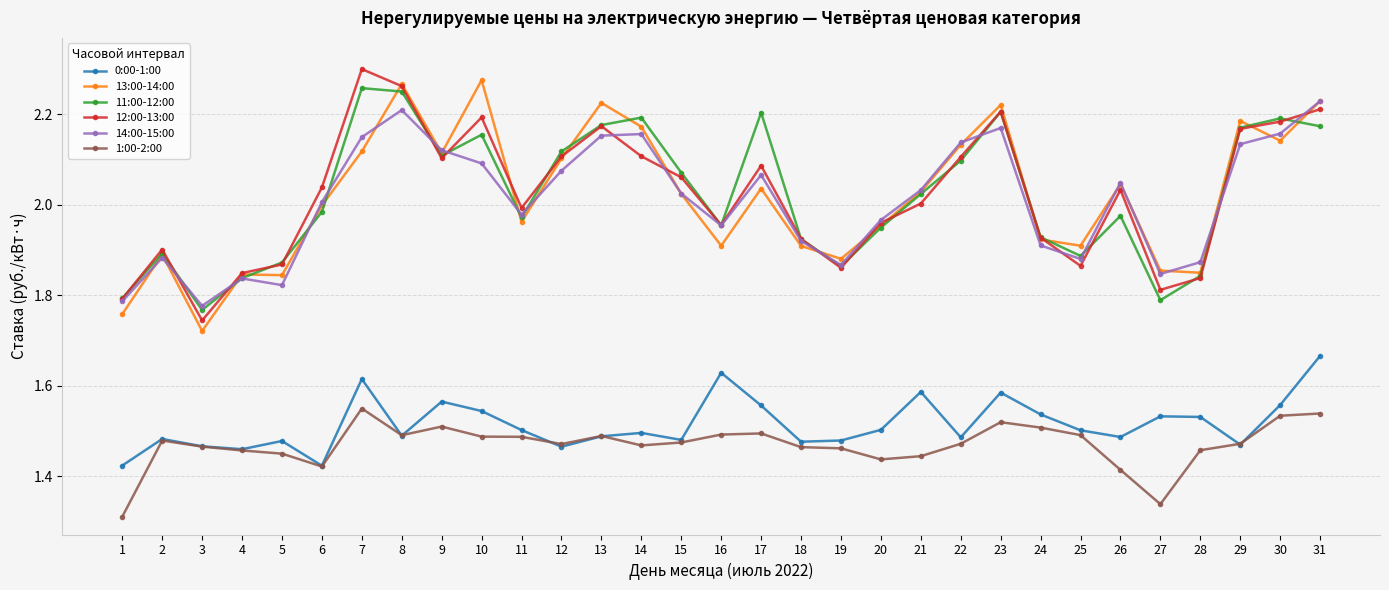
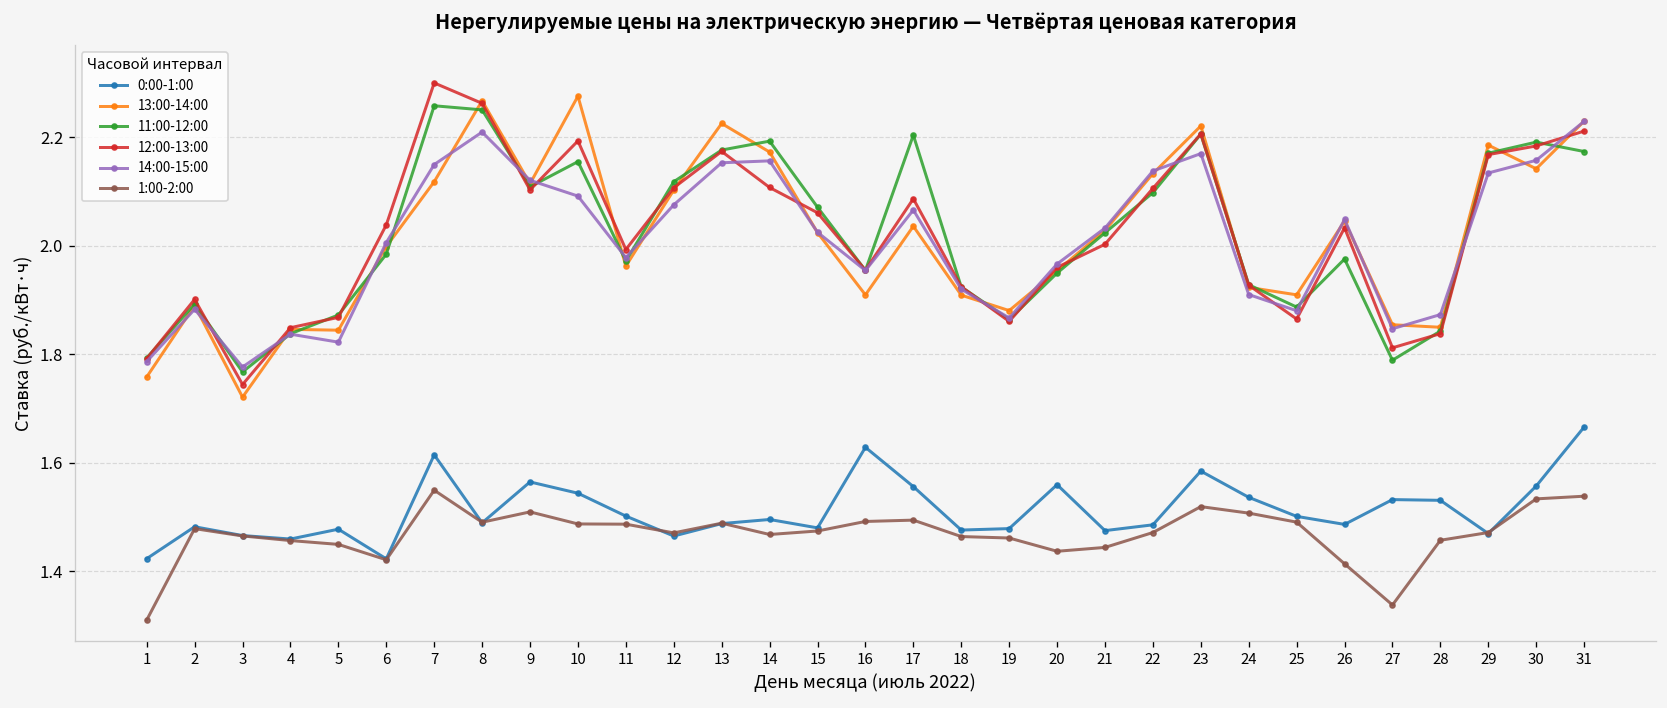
  {
    "0:00-1:00": {
      "1": 1.42,
      "5": 1.48,
      "7": 1.61,
      "9": 1.56,
      "10": 1.54,
      "11": 1.50,
      "12": 1.47,
      "14": 1.50,
      "15": 1.48,
      "16": 1.63,
      "17": 1.56,
      "18": 1.48,
      "19": 1.48,
-     "20": 1.50,
-     "21": 1.59,
+     "20": 1.56,
+     "21": 1.48,
      "22": 1.49,
      "23": 1.58,
      "24": 1.54,
      "25": 1.50,
      "26": 1.49,
      "27": 1.53,
      "28": 1.53,
      "30": 1.56,
      "31": 1.67
    },
    "13:00-14:00": {
      "1": 1.76,
      "3": 1.72,
      "5": 1.84,
      "6": 2.00,
      "7": 2.12,
      "9": 2.11,
      "10": 2.28,
      "11": 1.96,
      "13": 2.22,
      "14": 2.17,
      "16": 1.91,
      "17": 2.04,
      "18": 1.91,
      "19": 1.88,
      "23": 2.22,
      "25": 1.91,
      "27": 1.85,
      "28": 1.85,
      "29": 2.19,
      "30": 2.14
    },
    "11:00-12:00": {
      "3": 1.77,
      "6": 1.98,
      "7": 2.26,
      "8": 2.25,
      "9": 2.11,
      "10": 2.15,
      "11": 1.97,
      "12": 2.12,
      "14": 2.19,
      "15": 2.07,
      "17": 2.20,
      "22": 2.10,
      "25": 1.89,
      "26": 1.98,
      "27": 1.79,
      "30": 2.19,
      "31": 2.17
    },
    "12:00-13:00": {
      "2": 1.90,
      "3": 1.74,
      "6": 2.04,
      "7": 2.30,
      "9": 2.10,
      "10": 2.19,
      "11": 1.99,
      "14": 2.11,
      "15": 2.06,
      "17": 2.09,
      "20": 1.96,
      "21": 2.00,
      "22": 2.11,
      "25": 1.86,
      "26": 2.03,
      "27": 1.81,
      "30": 2.18,
      "31": 2.21
    },
    "14:00-15:00": {
      "2": 1.88,
      "3": 1.78,
      "5": 1.82,
      "6": 2.01,
      "7": 2.15,
      "8": 2.21,
      "9": 2.12,
      "10": 2.09,
      "11": 1.98,
      "12": 2.08,
      "13": 2.15,
      "14": 2.16,
      "17": 2.07,
      "20": 1.97,
      "23": 2.17,
      "24": 1.91,
      "25": 1.88,
      "27": 1.85,
      "28": 1.87,
      "29": 2.13,
      "30": 2.16
    },
    "1:00-2:00": {
      "1": 1.31,
      "5": 1.45,
      "7": 1.55,
      "9": 1.51,
      "10": 1.49,
      "11": 1.49,
      "12": 1.47,
      "14": 1.47,
      "15": 1.47,
      "16": 1.49,
      "17": 1.49,
      "18": 1.46,
      "19": 1.46,
      "20": 1.44,
      "21": 1.44,
      "22": 1.47,
      "23": 1.52,
      "24": 1.51,
      "25": 1.49,
      "26": 1.41,
      "27": 1.34,
      "28": 1.46,
      "30": 1.53,
      "31": 1.54
    }
  }
